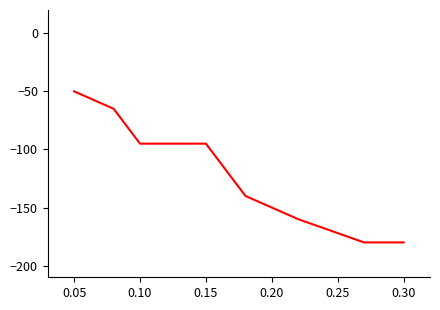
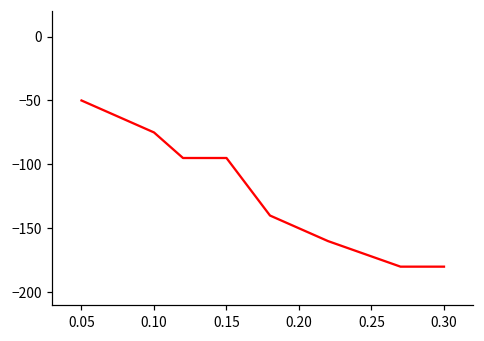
  {
    "0.05": -50,
-   "0.10": -95,
+   "0.10": -75,
    "0.15": -95,
    "0.30": -180
  }
